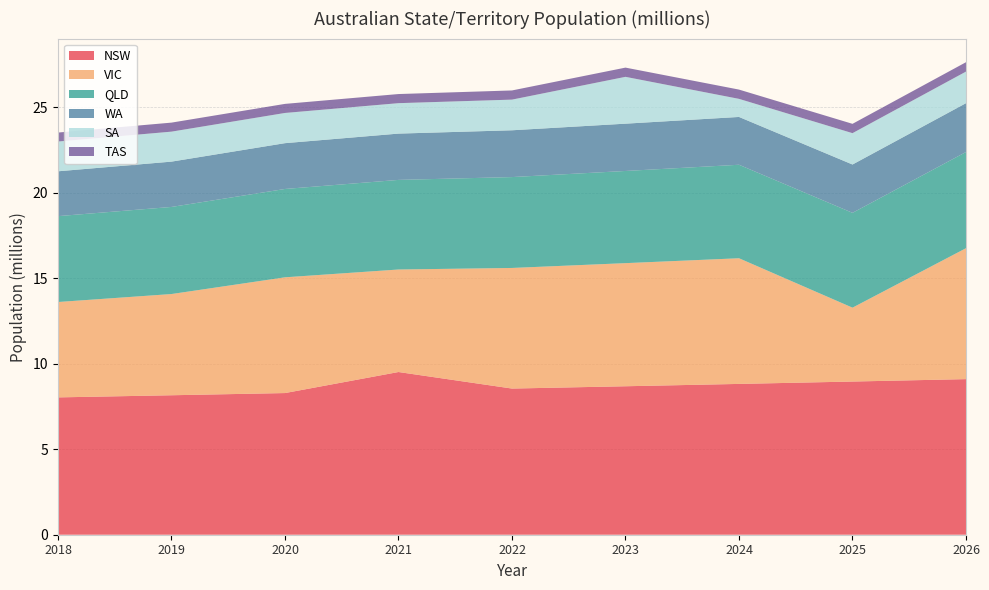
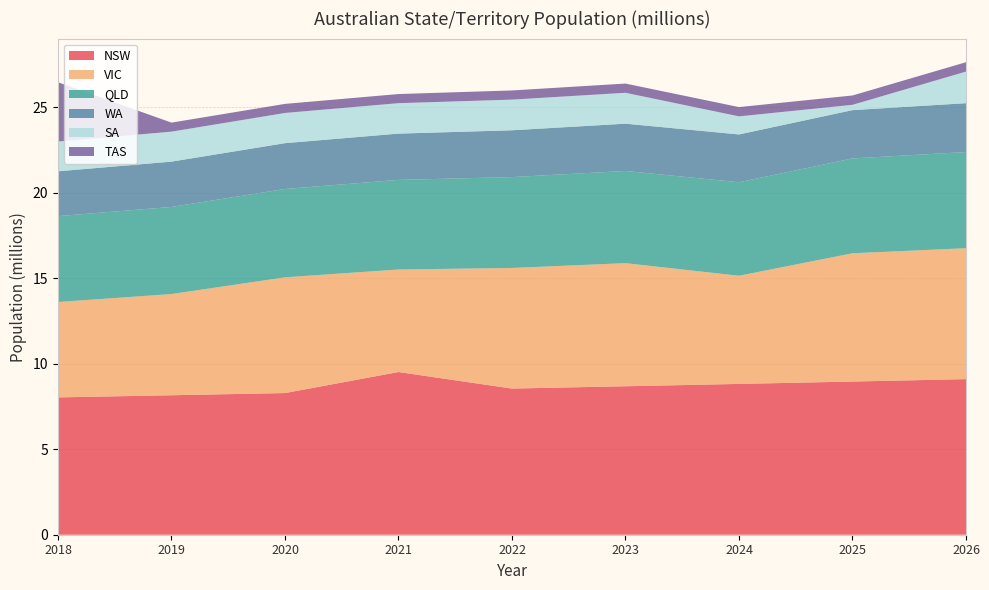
  {
    "NSW": {
      "2018": 8.0,
      "2019": 8.2,
      "2020": 8.3,
      "2021": 9.5,
      "2022": 8.5,
      "2023": 8.7,
      "2024": 8.8,
      "2025": 9.0,
      "2026": 9.1
    },
    "VIC": {
      "2018": 5.6,
      "2019": 5.9,
      "2020": 6.8,
      "2021": 6.0,
      "2022": 7.1,
      "2023": 7.2,
-     "2024": 7.3,
-     "2025": 4.3,
+     "2024": 6.3,
+     "2025": 7.5,
      "2026": 7.7
    },
    "SA": {
      "2018": 1.7,
      "2019": 1.8,
      "2020": 1.8,
      "2021": 1.8,
      "2022": 1.8,
-     "2023": 2.7,
+     "2023": 1.8,
      "2024": 1.1,
-     "2025": 1.8,
+     "2025": 0.3,
      "2026": 1.8
    },
    "TAS": {
-     "2018": 0.5,
+     "2018": 3.5,
      "2019": 0.5,
      "2020": 0.5,
      "2021": 0.5,
      "2022": 0.5,
      "2023": 0.5,
      "2024": 0.5,
      "2025": 0.5,
      "2026": 0.5
    }
  }
